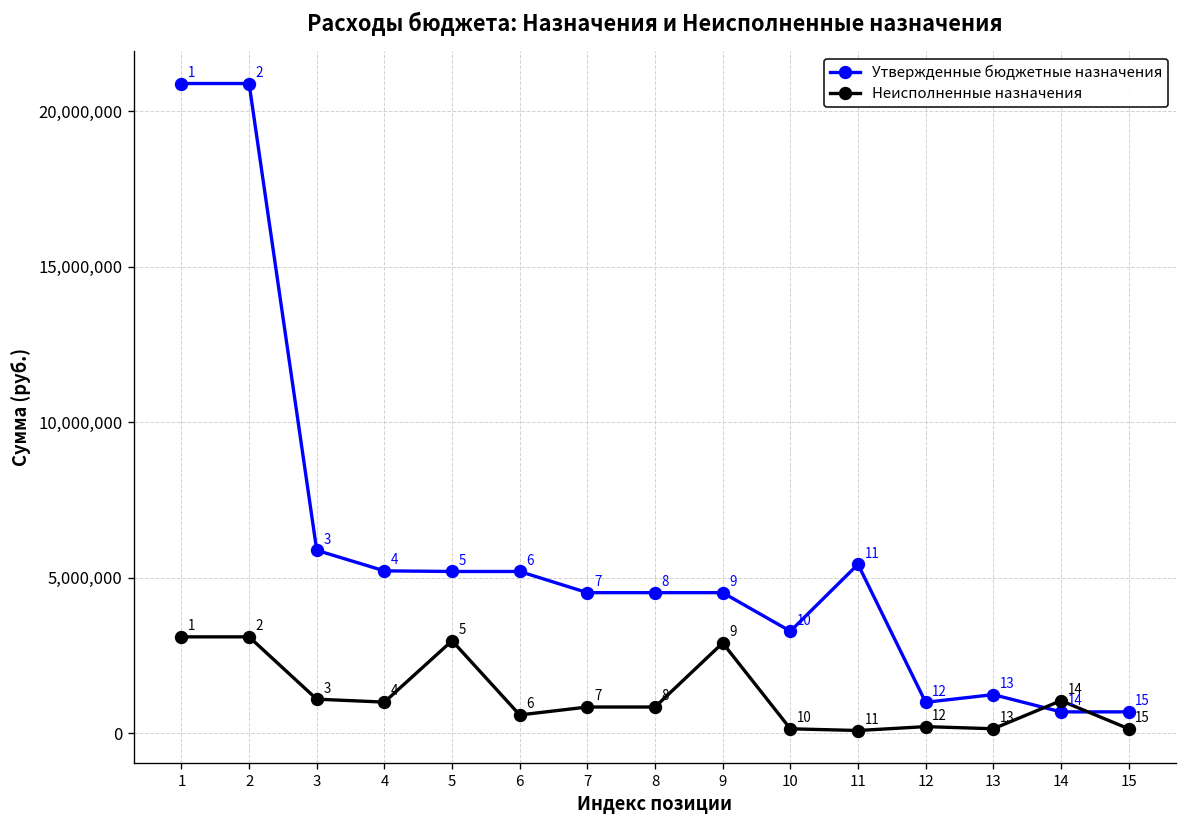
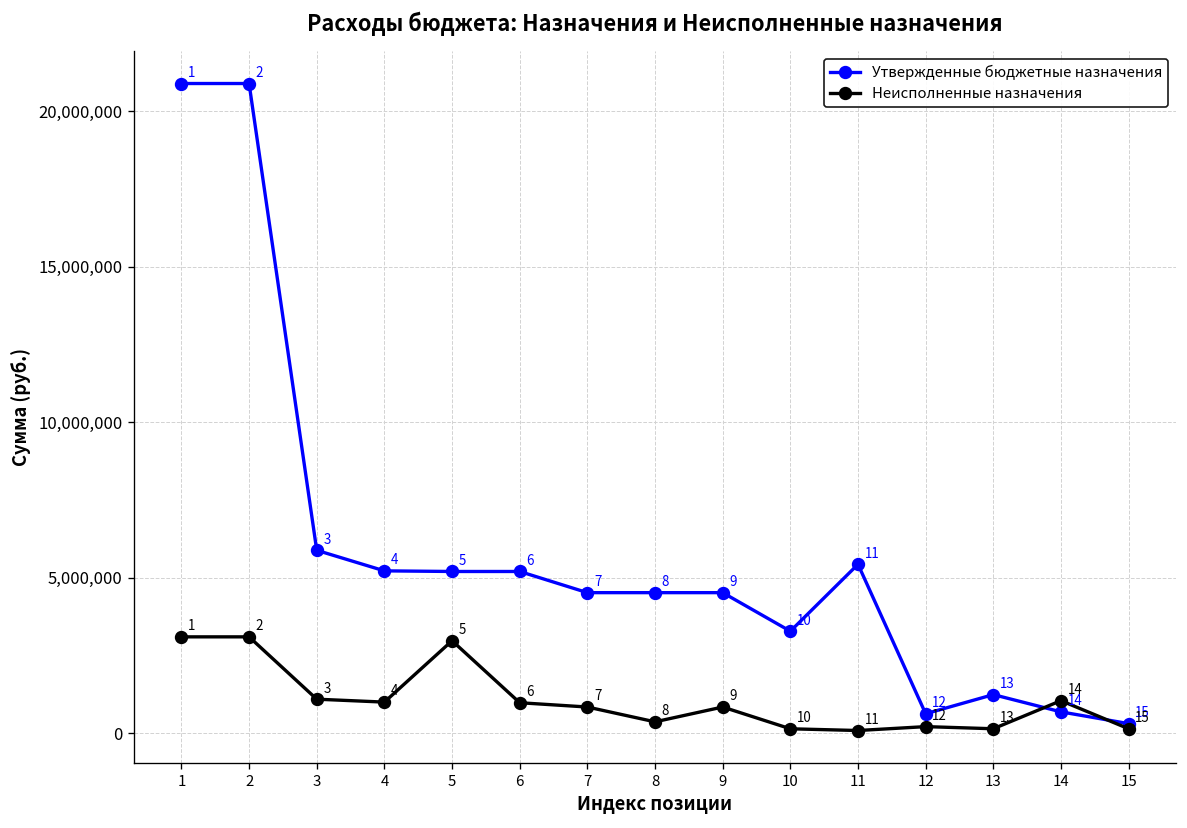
  {
    "Утвержденные бюджетные назначения": {
-     "12": "1,000,000",
+     "12": "600,000",
      "14": "700,000",
-     "15": "700,000"
+     "15": "300,000"
    },
    "Неисполненные назначения": {
-     "6": "600,000",
-     "8": "800,000",
-     "9": "2,900,000",
+     "6": "1,000,000",
+     "8": "400,000",
+     "9": "800,000",
      "15": "100,000"
    }
  }
